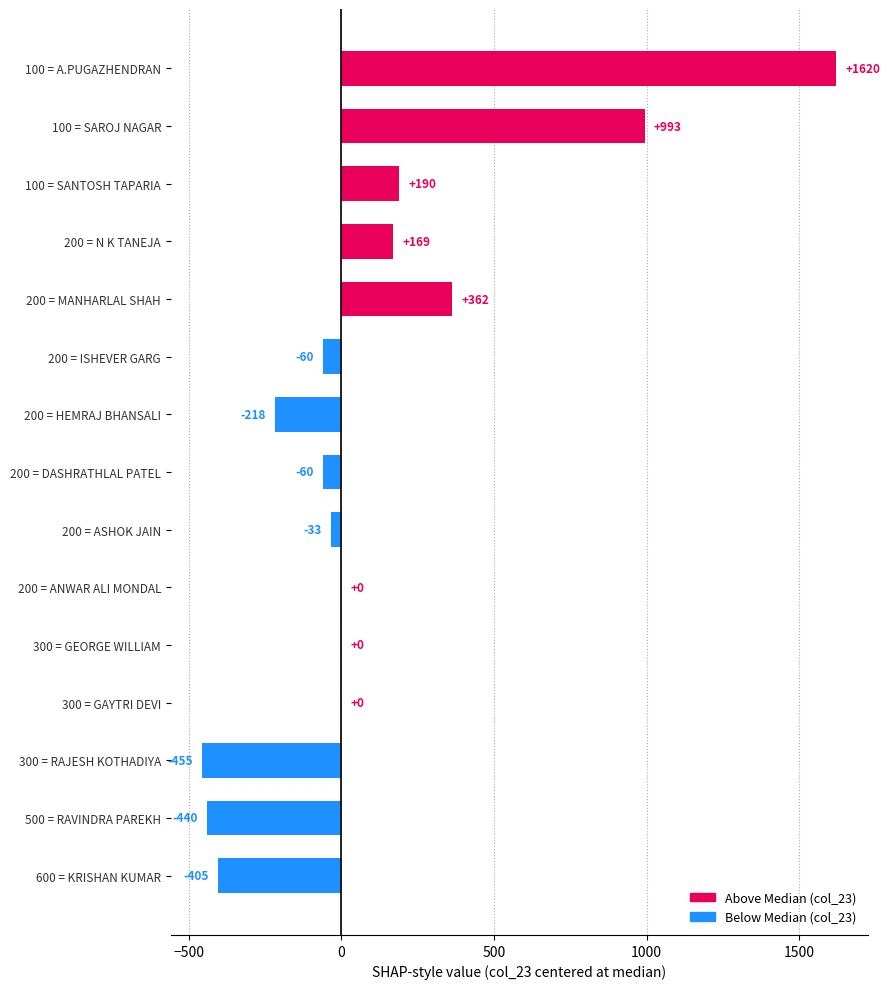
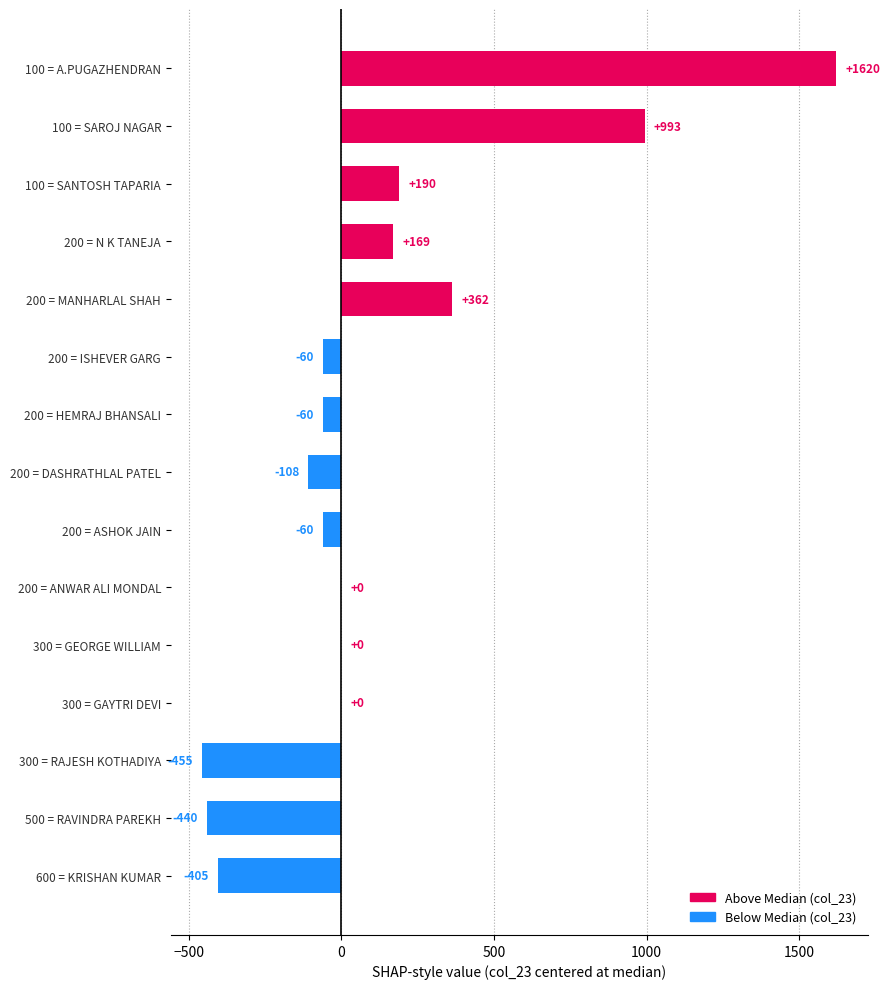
  {
    "100 = A.PUGAZHENDRAN": "+1620",
    "100 = SAROJ NAGAR": "+993",
    "100 = SANTOSH TAPARIA": "+190",
    "200 = N K TANEJA": "+169",
    "200 = MANHARLAL SHAH": "+362",
    "200 = ISHEVER GARG": "-60",
-   "200 = HEMRAJ BHANSALI": "-218",
-   "200 = DASHRATHLAL PATEL": "-60",
-   "200 = ASHOK JAIN": "-33",
+   "200 = HEMRAJ BHANSALI": "-60",
+   "200 = DASHRATHLAL PATEL": "-108",
+   "200 = ASHOK JAIN": "-60",
    "200 = ANWAR ALI MONDAL": "+0",
    "300 = GEORGE WILLIAM": "+0",
    "300 = GAYTRI DEVI": "+0",
    "300 = RAJESH KOTHADIYA": "-455",
    "500 = RAVINDRA PAREKH": "-440",
    "600 = KRISHAN KUMAR": "-405"
  }
